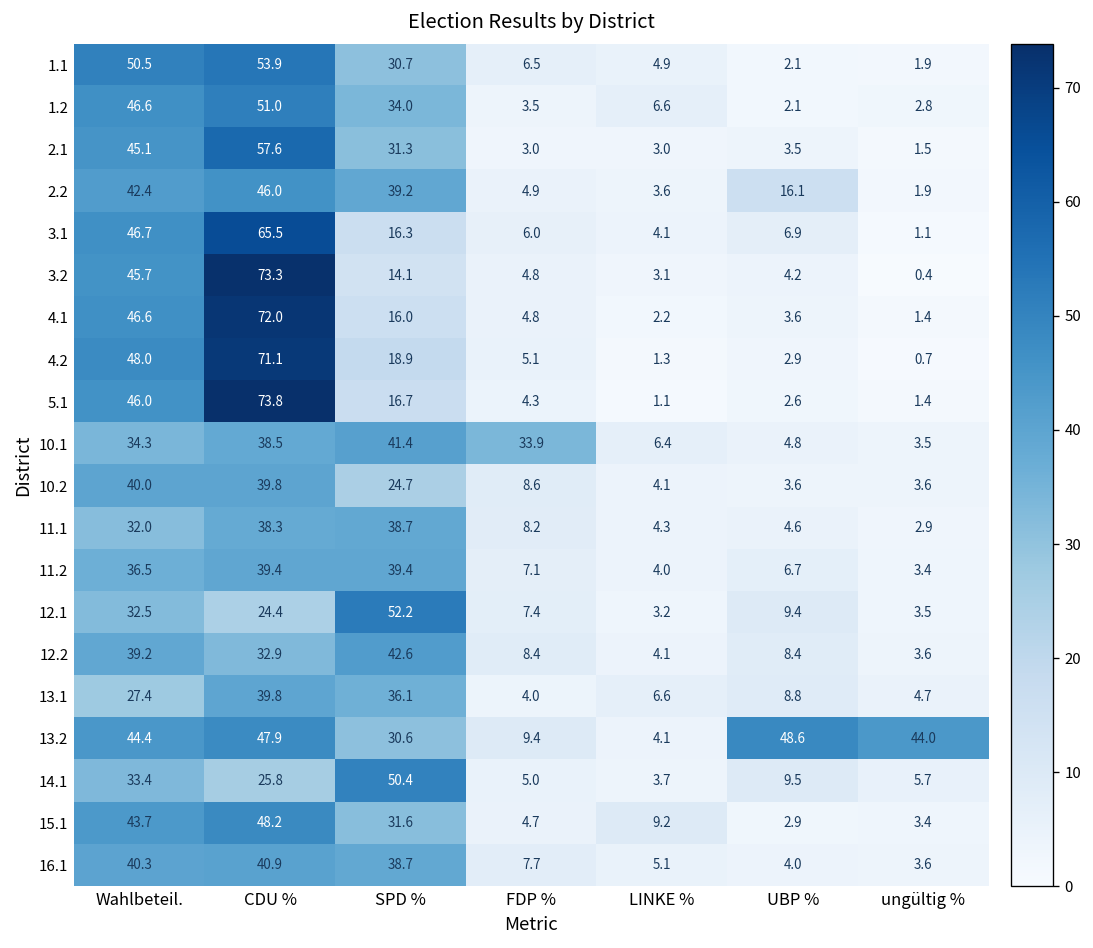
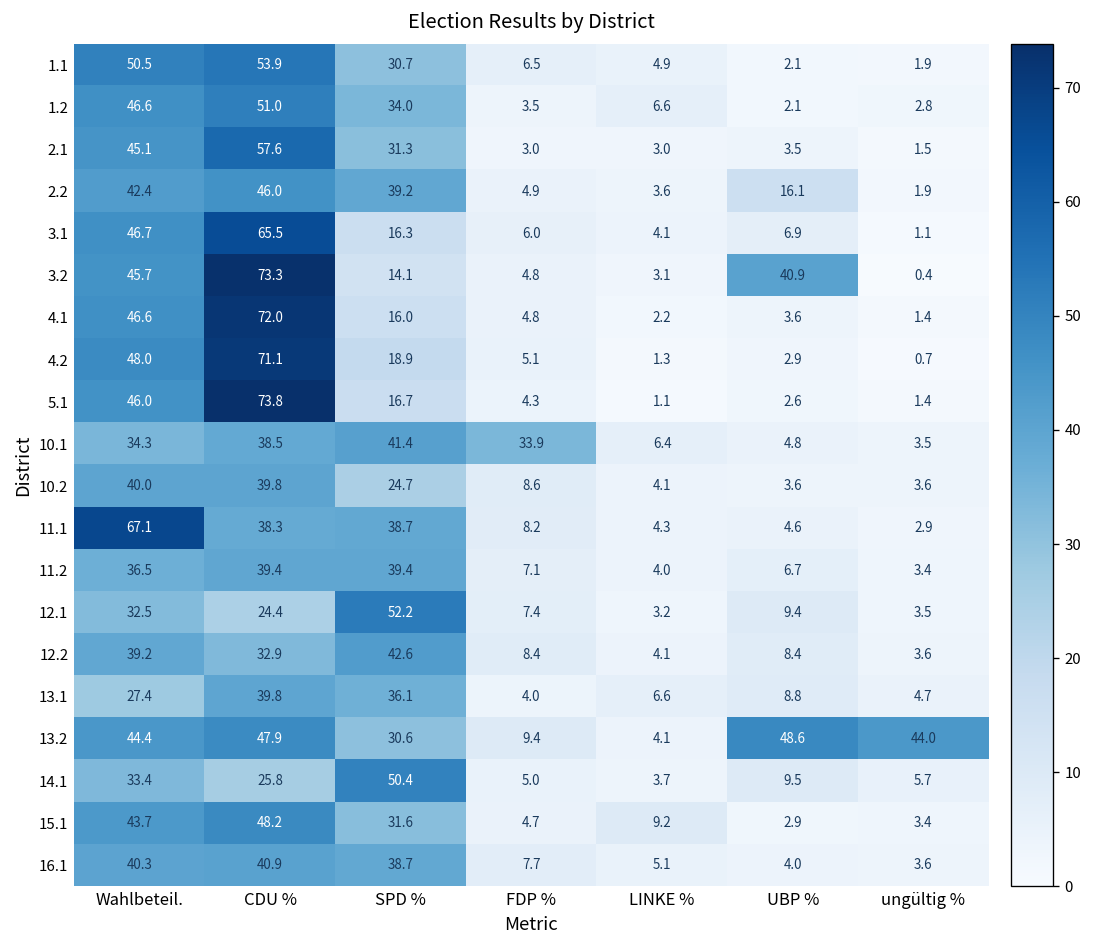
  {
    "1.1": {
      "Wahlbeteil.": 50.5,
      "CDU %": 53.9,
      "SPD %": 30.7,
      "FDP %": 6.5,
      "LINKE %": 4.9,
      "UBP %": 2.1,
      "ungültig %": 1.9
    },
    "1.2": {
      "Wahlbeteil.": 46.6,
      "CDU %": 51.0,
      "SPD %": 34.0,
      "FDP %": 3.5,
      "LINKE %": 6.6,
      "UBP %": 2.1,
      "ungültig %": 2.8
    },
    "2.1": {
      "Wahlbeteil.": 45.1,
      "CDU %": 57.6,
      "SPD %": 31.3,
      "FDP %": 3.0,
      "LINKE %": 3.0,
      "UBP %": 3.5,
      "ungültig %": 1.5
    },
    "2.2": {
      "Wahlbeteil.": 42.4,
      "CDU %": 46.0,
      "SPD %": 39.2,
      "FDP %": 4.9,
      "LINKE %": 3.6,
      "UBP %": 16.1,
      "ungültig %": 1.9
    },
    "3.1": {
      "Wahlbeteil.": 46.7,
      "CDU %": 65.5,
      "SPD %": 16.3,
      "FDP %": 6.0,
      "LINKE %": 4.1,
      "UBP %": 6.9,
      "ungültig %": 1.1
    },
    "3.2": {
      "Wahlbeteil.": 45.7,
      "CDU %": 73.3,
      "SPD %": 14.1,
      "FDP %": 4.8,
      "LINKE %": 3.1,
-     "UBP %": 4.2,
+     "UBP %": 40.9,
      "ungültig %": 0.4
    },
    "4.1": {
      "Wahlbeteil.": 46.6,
      "CDU %": 72.0,
      "SPD %": 16.0,
      "FDP %": 4.8,
      "LINKE %": 2.2,
      "UBP %": 3.6,
      "ungültig %": 1.4
    },
    "4.2": {
      "Wahlbeteil.": 48.0,
      "CDU %": 71.1,
      "SPD %": 18.9,
      "FDP %": 5.1,
      "LINKE %": 1.3,
      "UBP %": 2.9,
      "ungültig %": 0.7
    },
    "5.1": {
      "Wahlbeteil.": 46.0,
      "CDU %": 73.8,
      "SPD %": 16.7,
      "FDP %": 4.3,
      "LINKE %": 1.1,
      "UBP %": 2.6,
      "ungültig %": 1.4
    },
    "10.1": {
      "Wahlbeteil.": 34.3,
      "CDU %": 38.5,
      "SPD %": 41.4,
      "FDP %": 33.9,
      "LINKE %": 6.4,
      "UBP %": 4.8,
      "ungültig %": 3.5
    },
    "10.2": {
      "Wahlbeteil.": 40.0,
      "CDU %": 39.8,
      "SPD %": 24.7,
      "FDP %": 8.6,
      "LINKE %": 4.1,
      "UBP %": 3.6,
      "ungültig %": 3.6
    },
    "11.1": {
-     "Wahlbeteil.": 32.0,
+     "Wahlbeteil.": 67.1,
      "CDU %": 38.3,
      "SPD %": 38.7,
      "FDP %": 8.2,
      "LINKE %": 4.3,
      "UBP %": 4.6,
      "ungültig %": 2.9
    },
    "11.2": {
      "Wahlbeteil.": 36.5,
      "CDU %": 39.4,
      "SPD %": 39.4,
      "FDP %": 7.1,
      "LINKE %": 4.0,
      "UBP %": 6.7,
      "ungültig %": 3.4
    },
    "12.1": {
      "Wahlbeteil.": 32.5,
      "CDU %": 24.4,
      "SPD %": 52.2,
      "FDP %": 7.4,
      "LINKE %": 3.2,
      "UBP %": 9.4,
      "ungültig %": 3.5
    },
    "12.2": {
      "Wahlbeteil.": 39.2,
      "CDU %": 32.9,
      "SPD %": 42.6,
      "FDP %": 8.4,
      "LINKE %": 4.1,
      "UBP %": 8.4,
      "ungültig %": 3.6
    },
    "13.1": {
      "Wahlbeteil.": 27.4,
      "CDU %": 39.8,
      "SPD %": 36.1,
      "FDP %": 4.0,
      "LINKE %": 6.6,
      "UBP %": 8.8,
      "ungültig %": 4.7
    },
    "13.2": {
      "Wahlbeteil.": 44.4,
      "CDU %": 47.9,
      "SPD %": 30.6,
      "FDP %": 9.4,
      "LINKE %": 4.1,
      "UBP %": 48.6,
      "ungültig %": 44.0
    },
    "14.1": {
      "Wahlbeteil.": 33.4,
      "CDU %": 25.8,
      "SPD %": 50.4,
      "FDP %": 5.0,
      "LINKE %": 3.7,
      "UBP %": 9.5,
      "ungültig %": 5.7
    },
    "15.1": {
      "Wahlbeteil.": 43.7,
      "CDU %": 48.2,
      "SPD %": 31.6,
      "FDP %": 4.7,
      "LINKE %": 9.2,
      "UBP %": 2.9,
      "ungültig %": 3.4
    },
    "16.1": {
      "Wahlbeteil.": 40.3,
      "CDU %": 40.9,
      "SPD %": 38.7,
      "FDP %": 7.7,
      "LINKE %": 5.1,
      "UBP %": 4.0,
      "ungültig %": 3.6
    }
  }
